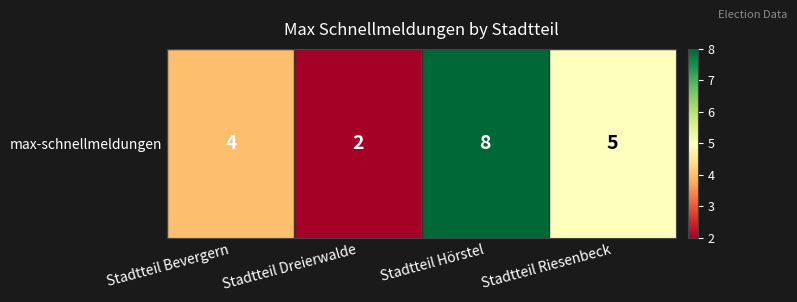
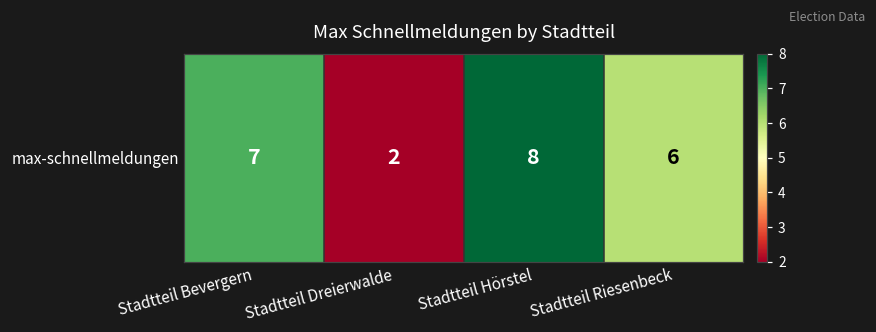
  {
    "max-schnellmeldungen": {
-     "Stadtteil Bevergern": 4,
+     "Stadtteil Bevergern": 7,
      "Stadtteil Dreierwalde": 2,
      "Stadtteil Hörstel": 8,
-     "Stadtteil Riesenbeck": 5
+     "Stadtteil Riesenbeck": 6
    }
  }
